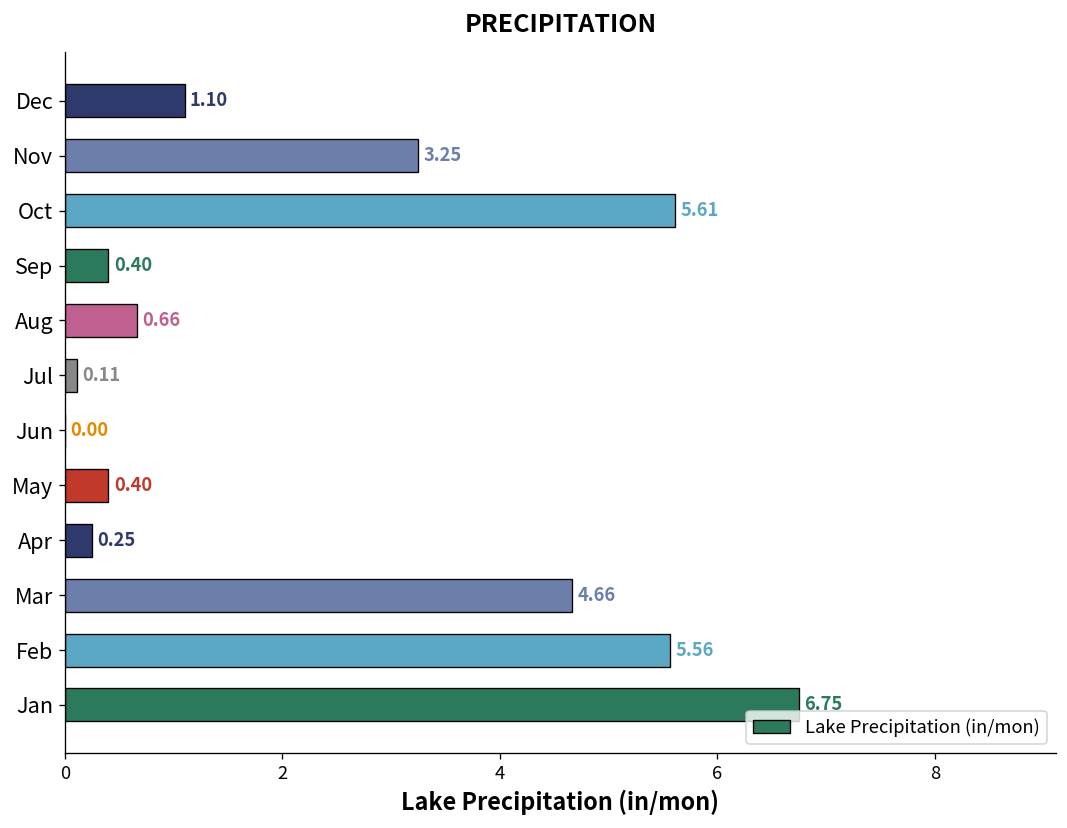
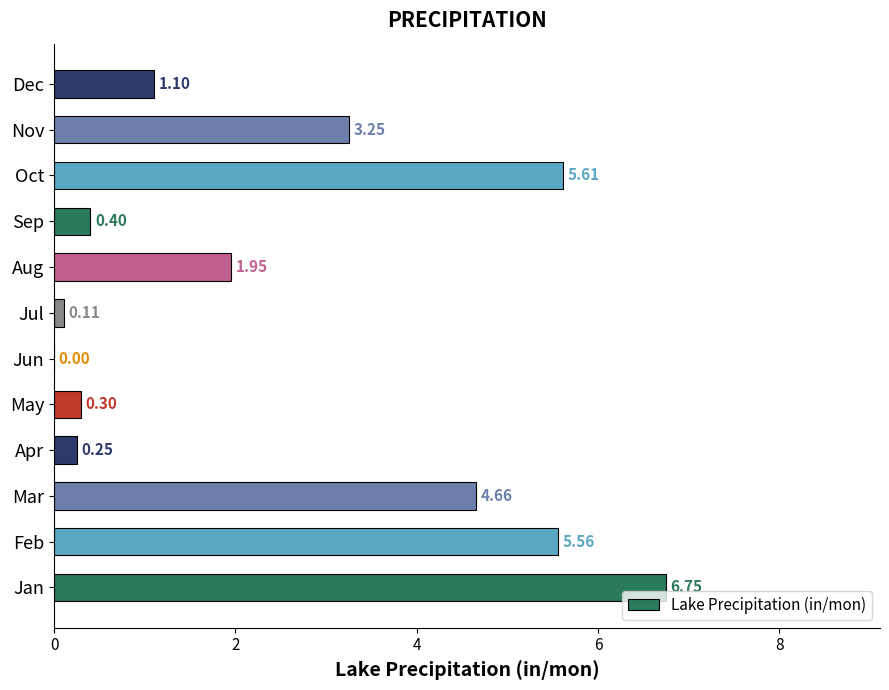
  {
    "Dec": 1.10,
    "Nov": 3.25,
    "Oct": 5.61,
    "Sep": 0.40,
-   "Aug": 0.66,
+   "Aug": 1.95,
    "Jul": 0.11,
    "Jun": 0.00,
-   "May": 0.40,
+   "May": 0.30,
    "Apr": 0.25,
    "Mar": 4.66,
    "Feb": 5.56
  }
